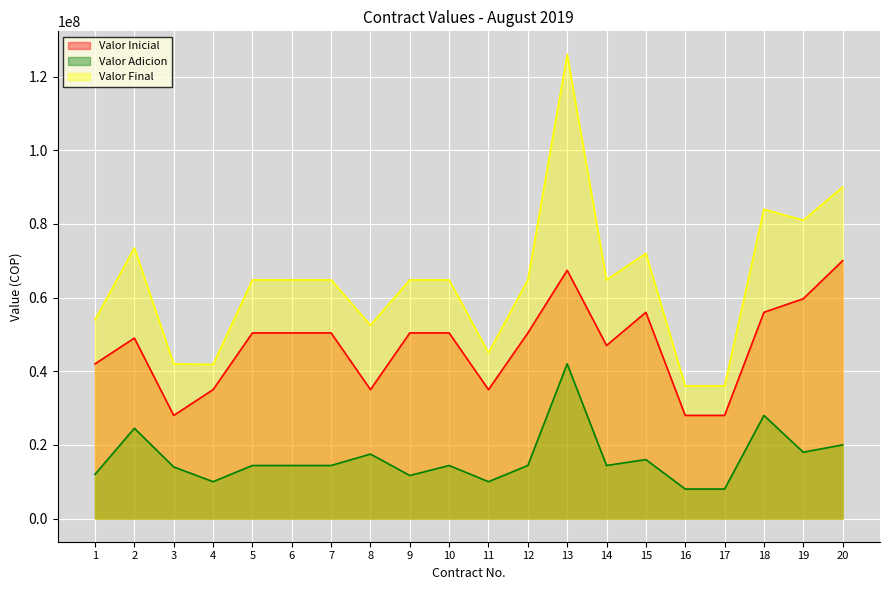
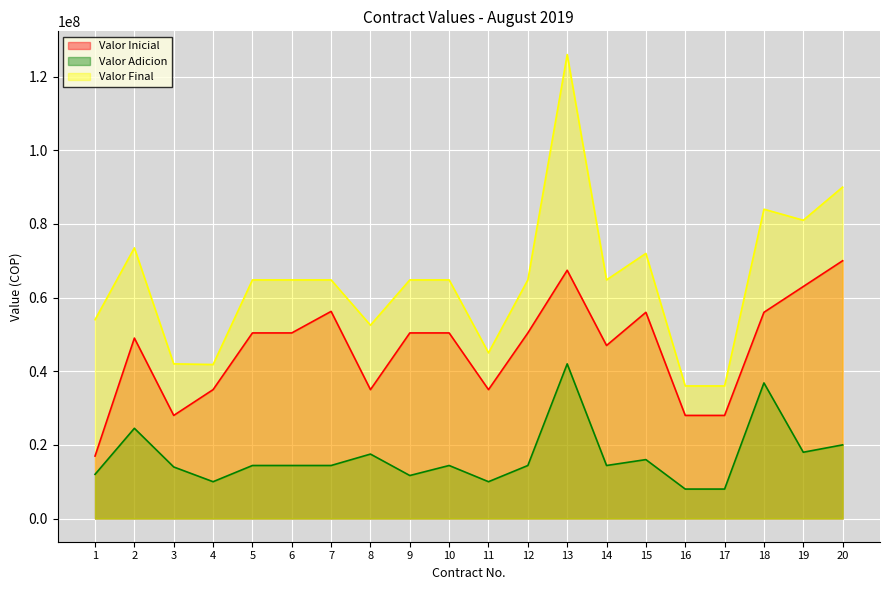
  {
    "Valor Inicial": {
-     "1": 42000000,
+     "1": 17000000,
      "2": 49000000,
      "3": 28000000,
      "4": 35000000,
      "5": 50000000,
      "6": 50000000,
-     "7": 50000000,
+     "7": 56000000,
      "8": 35000000,
      "9": 50000000,
      "10": 50000000,
      "11": 35000000,
      "12": 50000000,
      "13": 67000000,
      "14": 47000000,
      "15": 56000000,
      "16": 28000000,
      "17": 28000000,
      "18": 56000000,
-     "19": 60000000,
+     "19": 63000000,
      "20": 70000000
    },
    "Valor Adicion": {
      "1": 12000000,
      "2": 25000000,
      "3": 14000000,
      "4": 10000000,
      "5": 14000000,
      "6": 14000000,
      "7": 14000000,
      "8": 18000000,
      "9": 12000000,
      "10": 14000000,
      "11": 10000000,
      "12": 14000000,
      "13": 42000000,
      "14": 14000000,
      "15": 16000000,
      "16": 8000000,
      "17": 8000000,
-     "18": 28000000,
+     "18": 37000000,
      "19": 18000000,
      "20": 20000000
    },
    "Valor Final": {
      "1": 54000000,
      "2": 74000000,
      "3": 42000000,
      "4": 42000000,
      "5": 65000000,
      "6": 65000000,
      "7": 65000000,
      "8": 53000000,
      "9": 65000000,
      "10": 65000000,
      "11": 45000000,
      "12": 65000000,
      "13": 126000000,
      "14": 65000000,
      "15": 72000000,
      "16": 36000000,
      "17": 36000000,
      "18": 84000000,
      "19": 81000000,
      "20": 90000000
    }
  }
